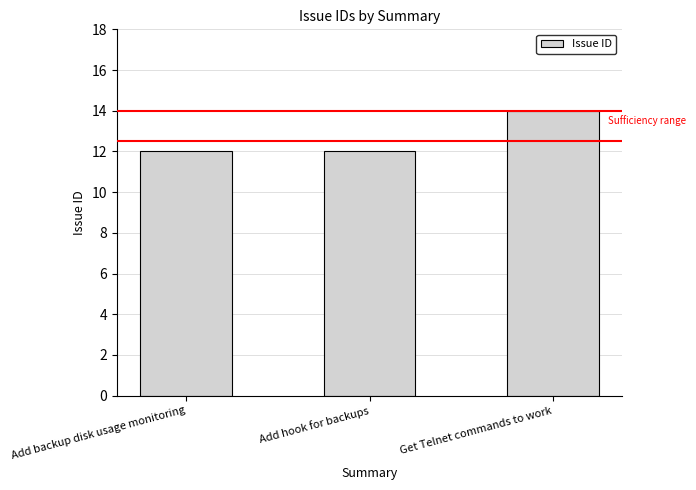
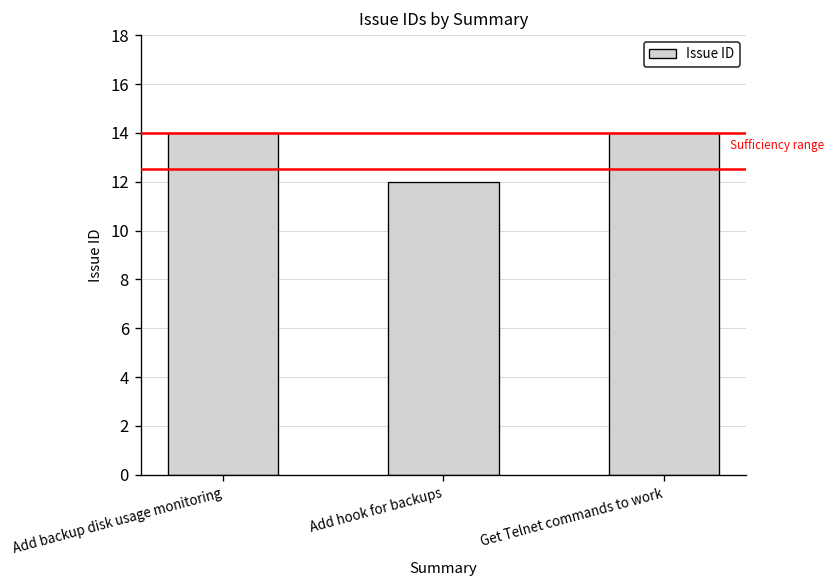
  {
-   "Add backup disk usage monitoring": 12,
+   "Add backup disk usage monitoring": 14,
    "Add hook for backups": 12,
    "Get Telnet commands to work": 14
  }
